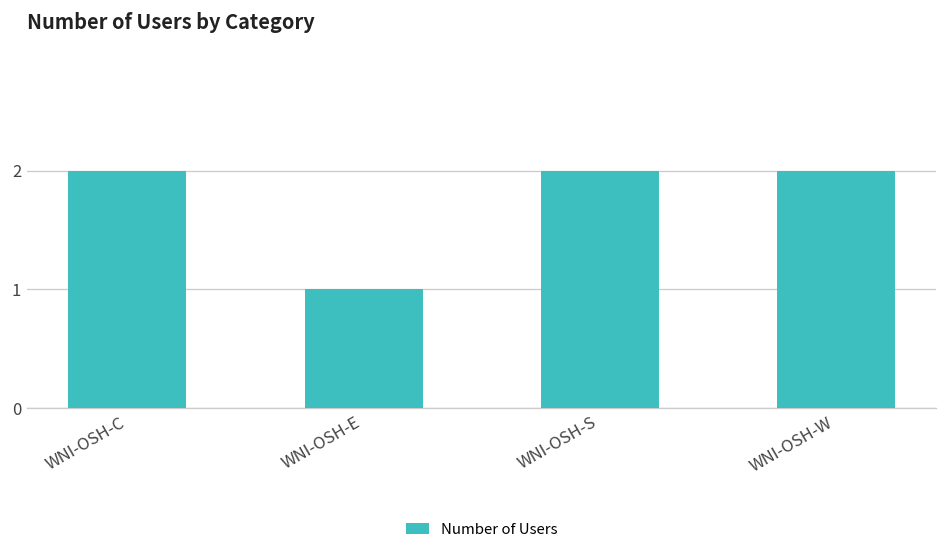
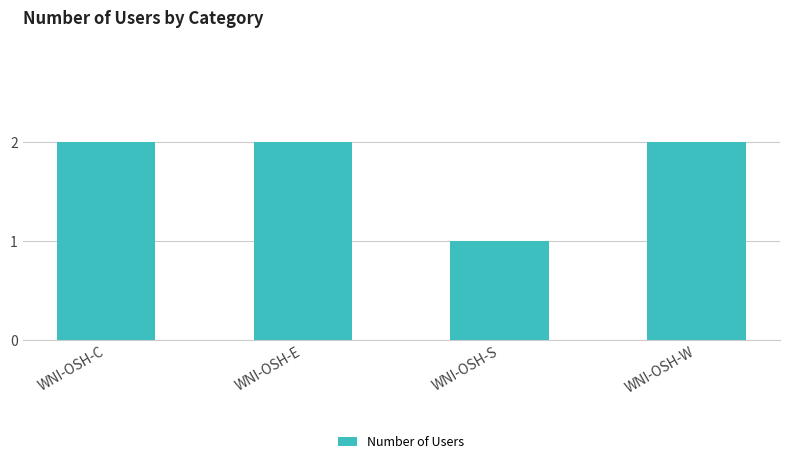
  {
    "WNI-OSH-C": 2,
-   "WNI-OSH-E": 1,
-   "WNI-OSH-S": 2,
+   "WNI-OSH-E": 2,
+   "WNI-OSH-S": 1,
    "WNI-OSH-W": 2
  }
